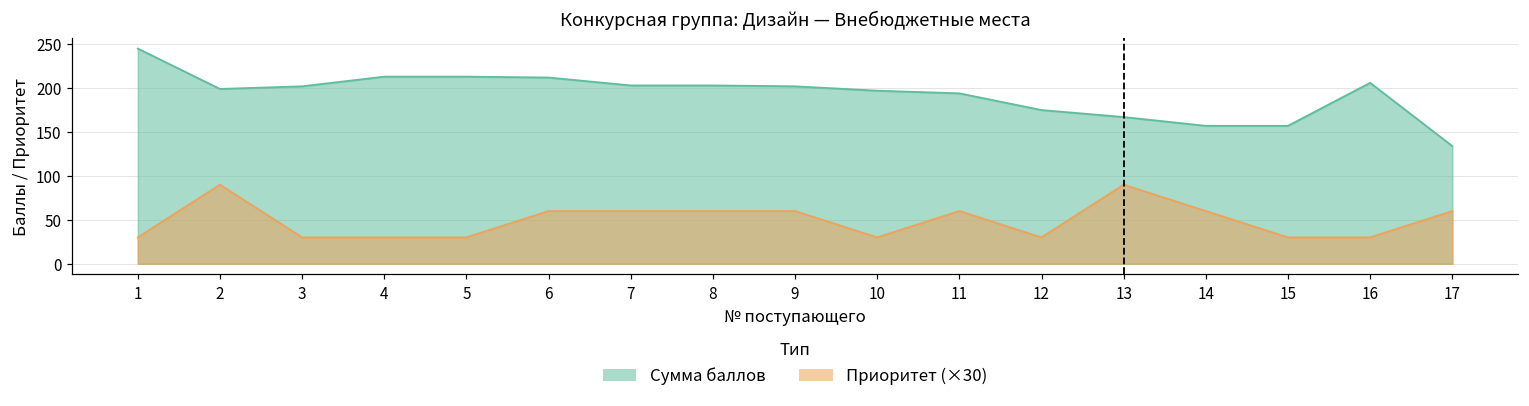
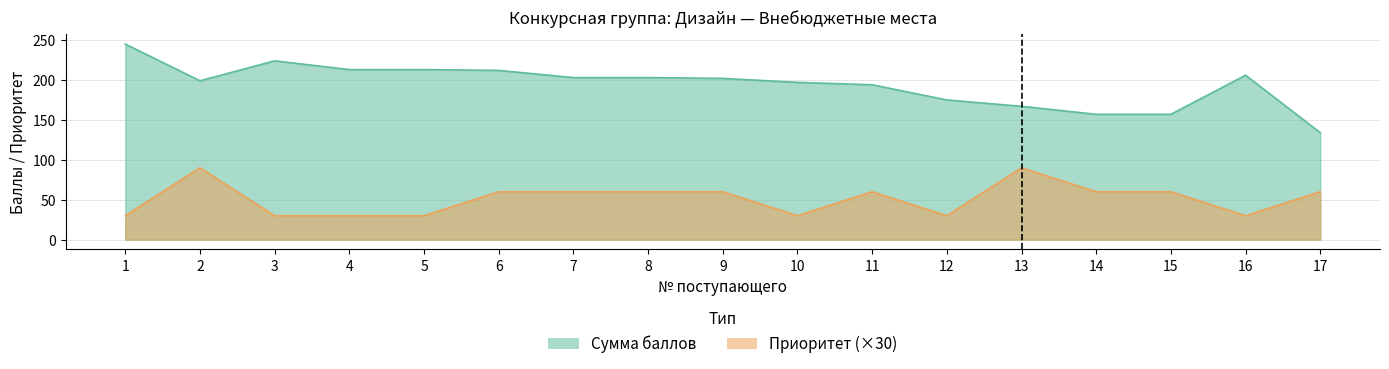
  {
    "Сумма баллов": {
      "1": 250,
      "2": 200,
-     "3": 200,
+     "3": 220,
      "4": 210,
      "5": 210,
      "6": 210,
      "7": 200,
      "8": 200,
      "9": 200,
      "10": 200,
      "11": 190,
      "12": 180,
      "13": 170,
      "14": 160,
      "15": 160,
      "16": 210,
      "17": 130
    },
    "Приоритет (×30)": {
      "1": 30,
      "2": 90,
      "3": 30,
      "4": 30,
      "5": 30,
      "6": 60,
      "7": 60,
      "8": 60,
      "9": 60,
      "10": 30,
      "11": 60,
      "12": 30,
      "13": 90,
      "14": 60,
-     "15": 30,
+     "15": 60,
      "16": 30,
      "17": 60
    }
  }
